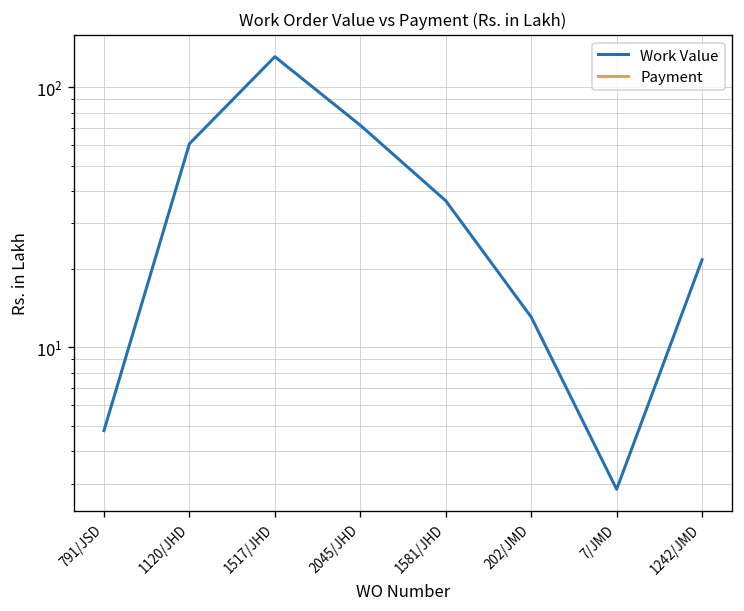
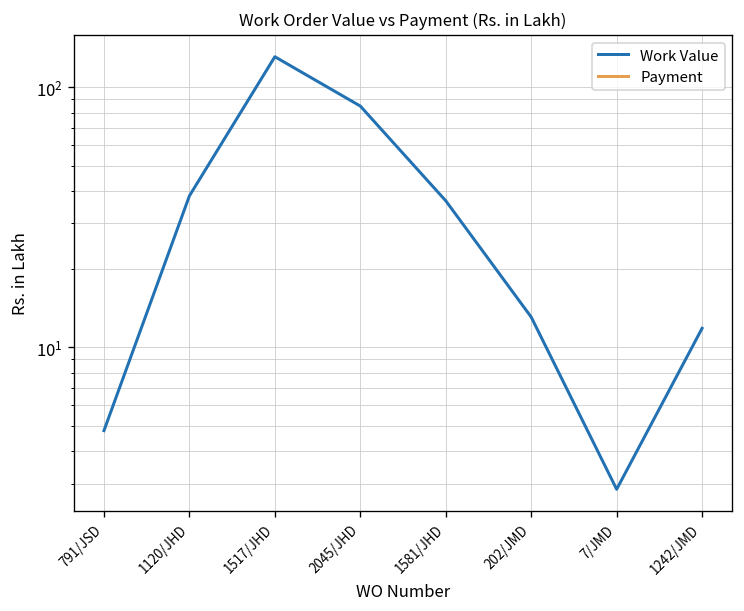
  {
    "Work Value": {
      "791/JSD": 4.8,
-     "1120/JHD": 61,
+     "1120/JHD": 38,
      "1517/JHD": 130,
-     "2045/JHD": 71,
+     "2045/JHD": 85,
      "1581/JHD": 37,
      "202/JMD": 13,
      "7/JMD": 2.9,
-     "1242/JMD": 22
+     "1242/JMD": 12
    }
  }
